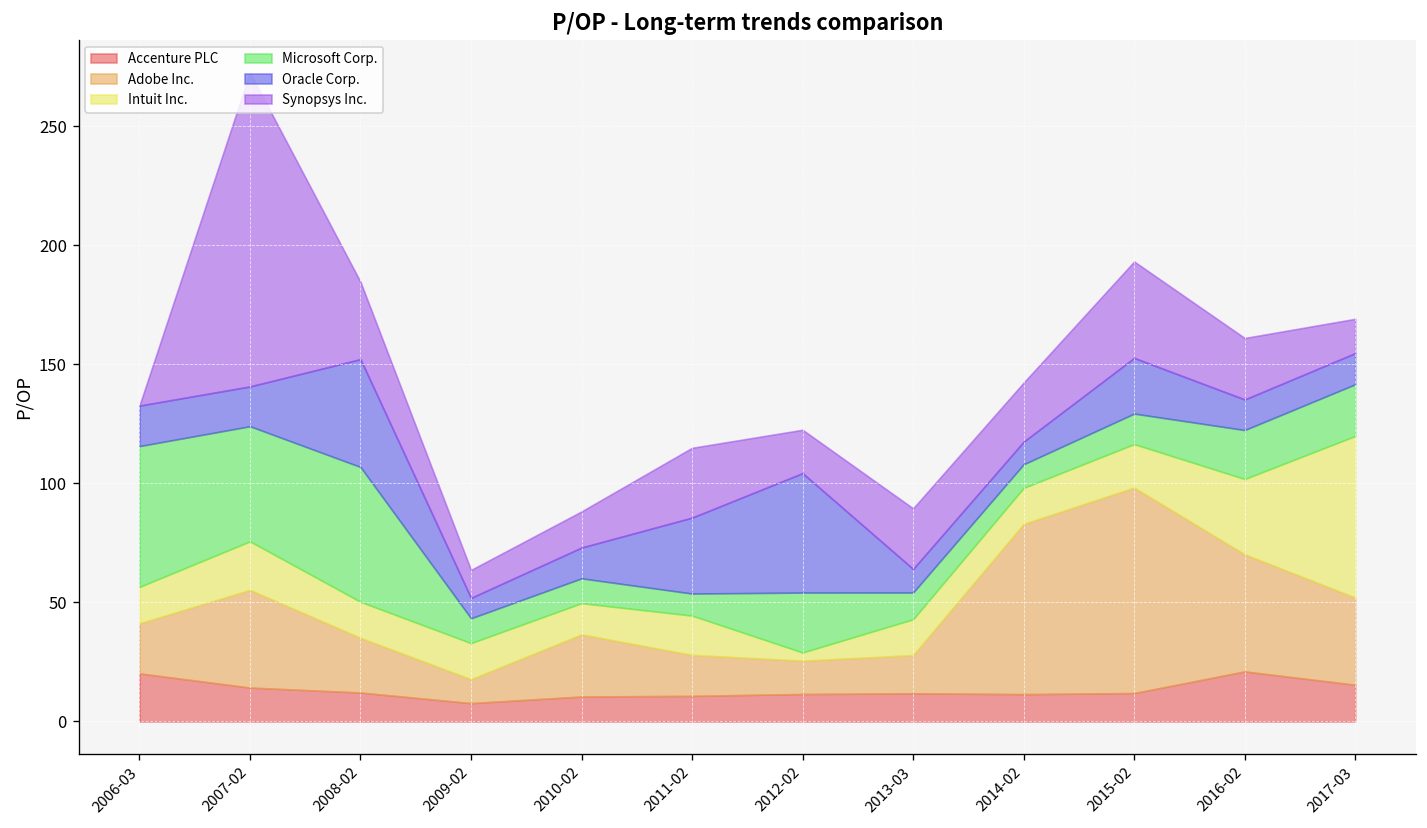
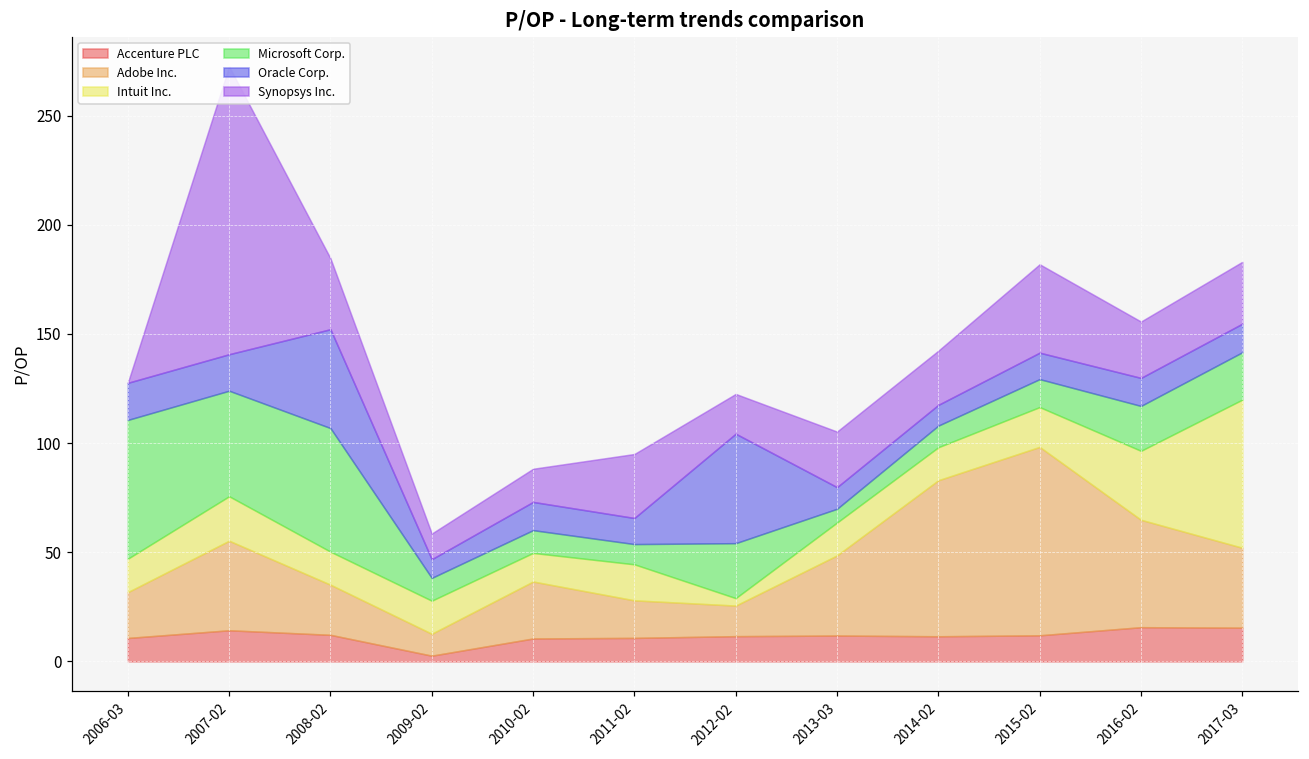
  {
    "Accenture PLC": {
-     "2006-03": 20,
+     "2006-03": 11,
      "2007-02": 14,
      "2008-02": 12,
-     "2009-02": 8,
+     "2009-02": 3,
      "2010-02": 10,
      "2011-02": 11,
      "2012-02": 12,
      "2013-03": 12,
      "2014-02": 12,
      "2015-02": 12,
-     "2016-02": 21,
+     "2016-02": 16,
      "2017-03": 15
    },
    "Adobe Inc.": {
      "2006-03": 21,
      "2007-02": 41,
      "2008-02": 23,
      "2009-02": 10,
      "2010-02": 26,
      "2011-02": 17,
      "2012-02": 14,
-     "2013-03": 16,
+     "2013-03": 37,
      "2014-02": 71,
      "2015-02": 86,
      "2016-02": 49,
      "2017-03": 37
    },
    "Intuit Inc.": {
      "2006-03": 15,
      "2007-02": 20,
      "2008-02": 15,
      "2009-02": 15,
      "2010-02": 13,
      "2011-02": 17,
      "2012-02": 3,
      "2013-03": 15,
      "2014-02": 15,
      "2015-02": 18,
      "2016-02": 32,
      "2017-03": 68
    },
    "Microsoft Corp.": {
-     "2006-03": 59,
+     "2006-03": 64,
      "2007-02": 48,
      "2008-02": 57,
      "2009-02": 10,
      "2010-02": 10,
      "2011-02": 9,
      "2012-02": 25,
-     "2013-03": 11,
+     "2013-03": 6,
      "2014-02": 10,
      "2015-02": 13,
      "2016-02": 21,
      "2017-03": 22
    },
    "Oracle Corp.": {
      "2007-02": 17,
      "2008-02": 45,
      "2009-02": 9,
      "2010-02": 13,
-     "2011-02": 32,
+     "2011-02": 12,
      "2012-02": 50,
      "2013-03": 10,
      "2014-02": 10,
-     "2015-02": 23,
+     "2015-02": 12,
      "2016-02": 13,
      "2017-03": 13
    },
    "Synopsys Inc.": {
      "2008-02": 32,
      "2009-02": 12,
      "2010-02": 15,
      "2011-02": 29,
      "2012-02": 18,
      "2013-03": 25,
      "2014-02": 25,
      "2015-02": 41,
      "2016-02": 26,
-     "2017-03": 14
+     "2017-03": 28
    }
  }
